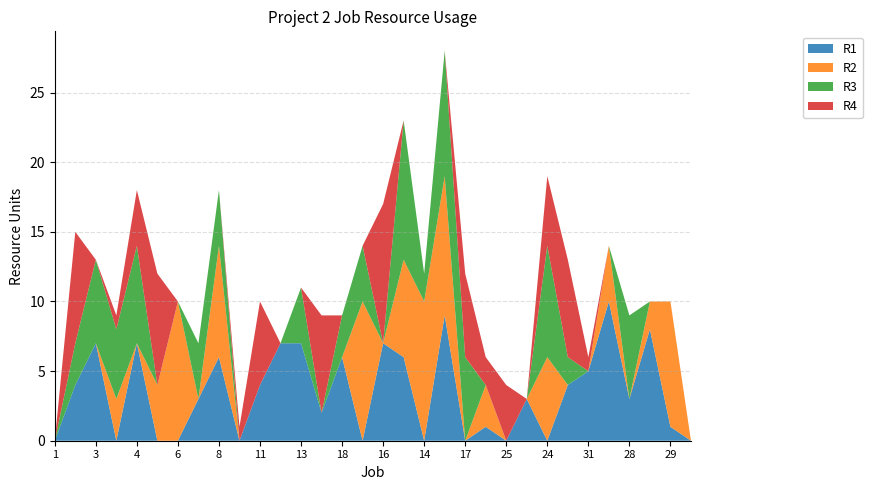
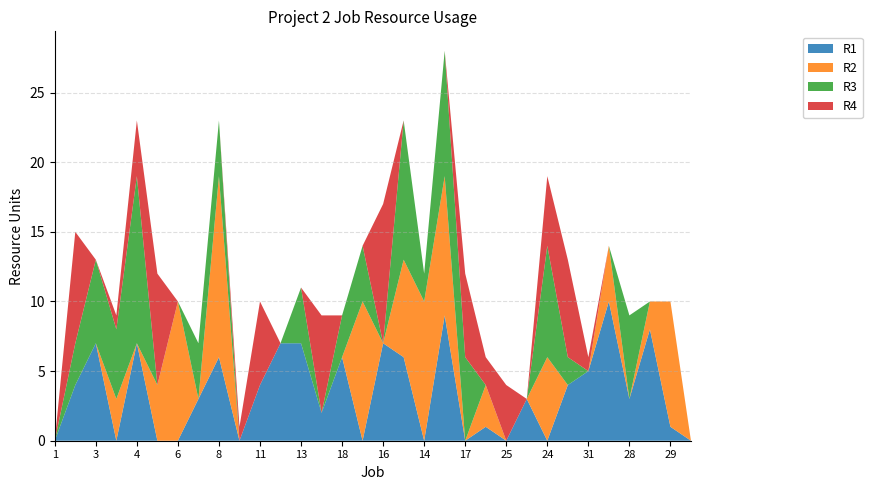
  {
    "R1": {
      "6": 0,
      "8": 6,
      "14": 0,
      "24": 0
    },
    "R2": {
-     "8": 8
+     "8": 13
    },
    "R3": {
-     "4": 7
+     "4": 12
    }
  }
